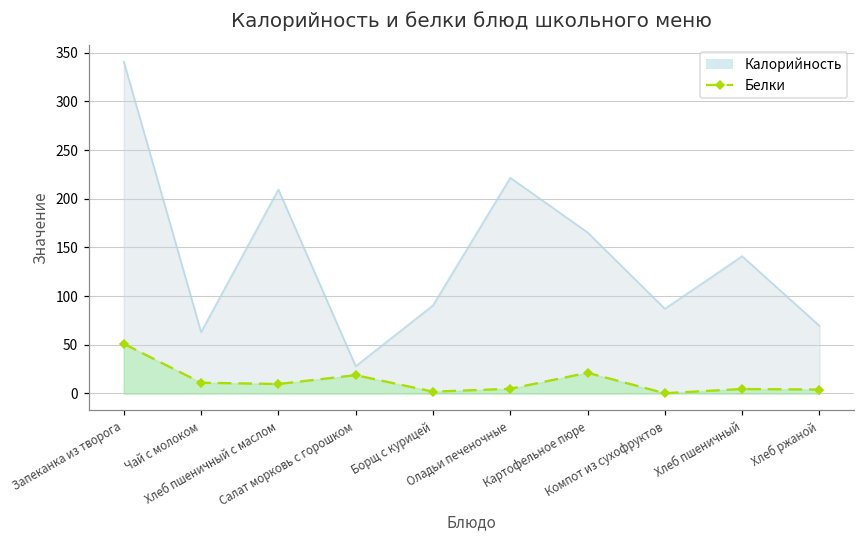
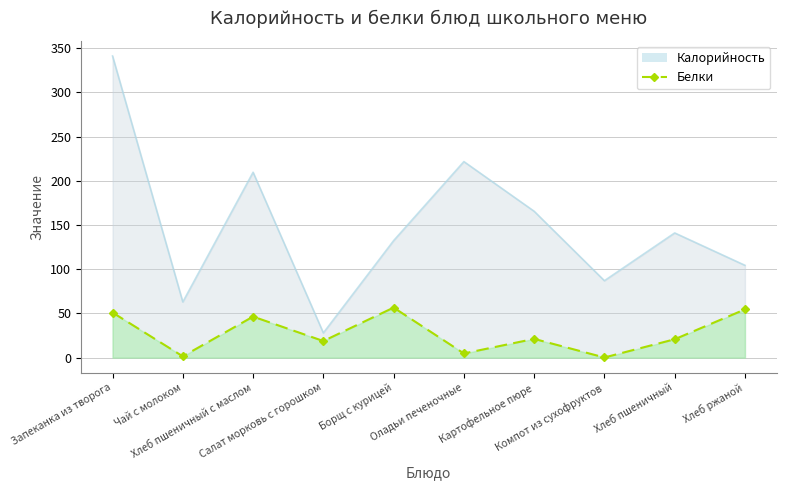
  {
    "Калорийность": {
      "Запеканка из творога": 340,
      "Чай с молоком": 60,
      "Хлеб пшеничный с маслом": 210,
      "Салат морковь с горошком": 30,
-     "Борщ с курицей": 90,
+     "Борщ с курицей": 130,
      "Оладьи печеночные": 220,
      "Картофельное пюре": 170,
      "Компот из сухофруктов": 90,
      "Хлеб пшеничный": 140,
-     "Хлеб ржаной": 70
+     "Хлеб ржаной": 100
    },
    "Белки": {
      "Запеканка из творога": 50,
-     "Чай с молоком": 10,
-     "Хлеб пшеничный с маслом": 10,
+     "Чай с молоком": 0,
+     "Хлеб пшеничный с маслом": 50,
      "Салат морковь с горошком": 20,
-     "Борщ с курицей": 0,
+     "Борщ с курицей": 60,
      "Оладьи печеночные": 0,
      "Картофельное пюре": 20,
      "Компот из сухофруктов": 0,
-     "Хлеб пшеничный": 0,
-     "Хлеб ржаной": 0
+     "Хлеб пшеничный": 20,
+     "Хлеб ржаной": 50
    }
  }
